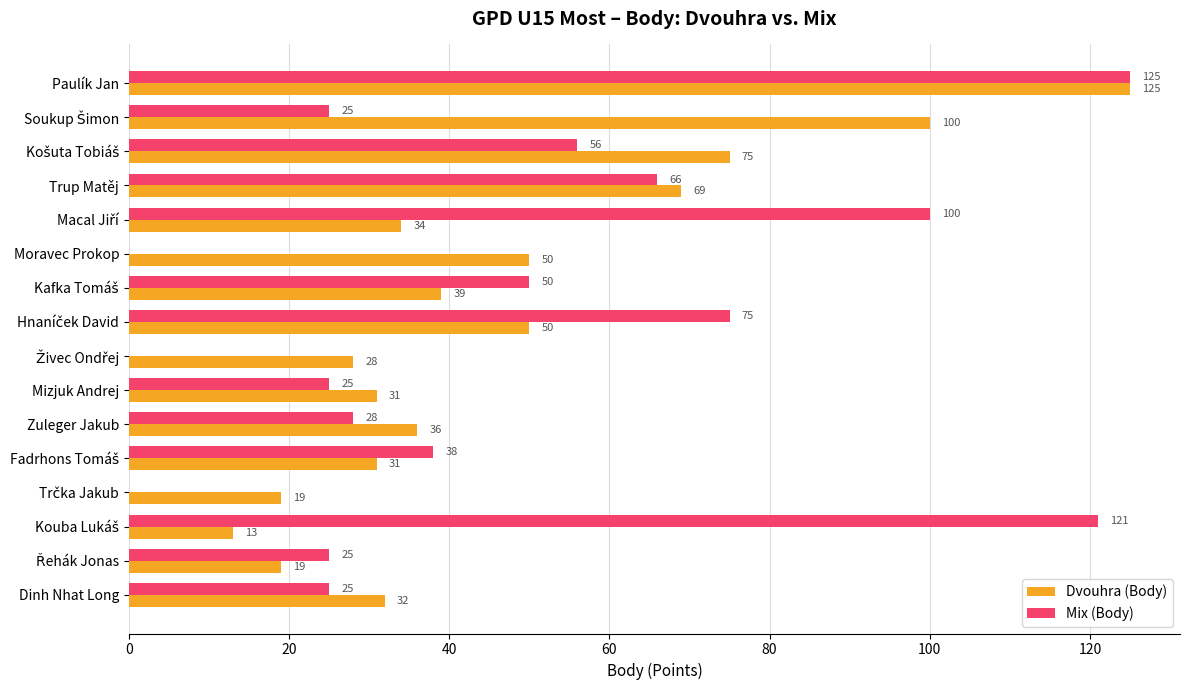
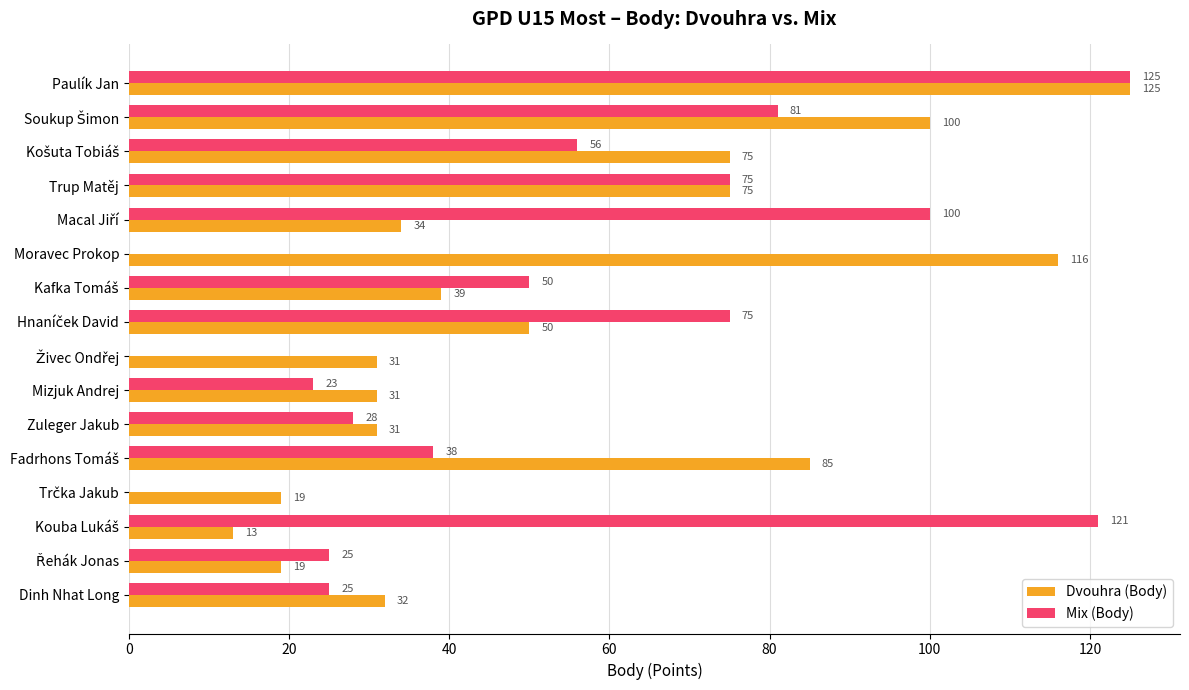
  {
    "Dvouhra (Body)": {
      "Paulík Jan": 125,
      "Soukup Šimon": 100,
      "Košuta Tobiáš": 75,
-     "Trup Matěj": 69,
+     "Trup Matěj": 75,
      "Macal Jiří": 34,
-     "Moravec Prokop": 50,
+     "Moravec Prokop": 116,
      "Kafka Tomáš": 39,
      "Hnaníček David": 50,
-     "Živec Ondřej": 28,
+     "Živec Ondřej": 31,
      "Mizjuk Andrej": 31,
-     "Zuleger Jakub": 36,
-     "Fadrhons Tomáš": 31,
+     "Zuleger Jakub": 31,
+     "Fadrhons Tomáš": 85,
      "Trčka Jakub": 19,
      "Kouba Lukáš": 13,
      "Řehák Jonas": 19,
      "Dinh Nhat Long": 32
    },
    "Mix (Body)": {
      "Paulík Jan": 125,
-     "Soukup Šimon": 25,
+     "Soukup Šimon": 81,
      "Košuta Tobiáš": 56,
-     "Trup Matěj": 66,
+     "Trup Matěj": 75,
      "Macal Jiří": 100,
      "Kafka Tomáš": 50,
      "Hnaníček David": 75,
-     "Mizjuk Andrej": 25,
+     "Mizjuk Andrej": 23,
      "Zuleger Jakub": 28,
      "Fadrhons Tomáš": 38,
      "Kouba Lukáš": 121,
      "Řehák Jonas": 25,
      "Dinh Nhat Long": 25
    }
  }
